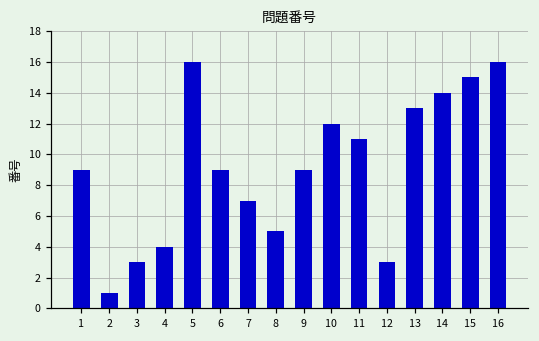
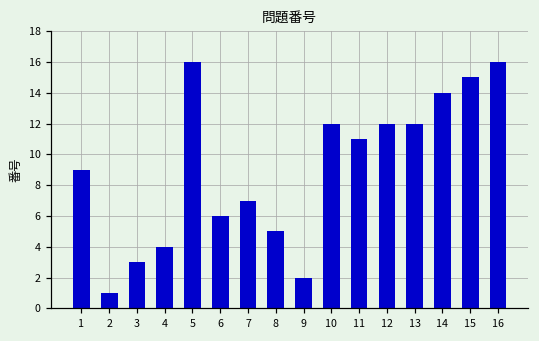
  {
    "1": 9,
    "2": 1,
    "3": 3,
    "4": 4,
    "5": 16,
-   "6": 9,
+   "6": 6,
    "7": 7,
    "8": 5,
-   "9": 9,
+   "9": 2,
    "10": 12,
    "11": 11,
-   "12": 3,
-   "13": 13,
+   "12": 12,
+   "13": 12,
    "14": 14,
    "15": 15,
    "16": 16
  }
